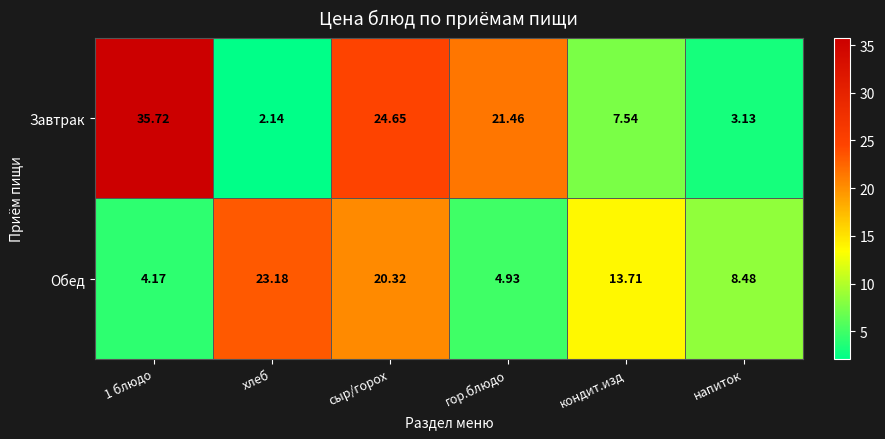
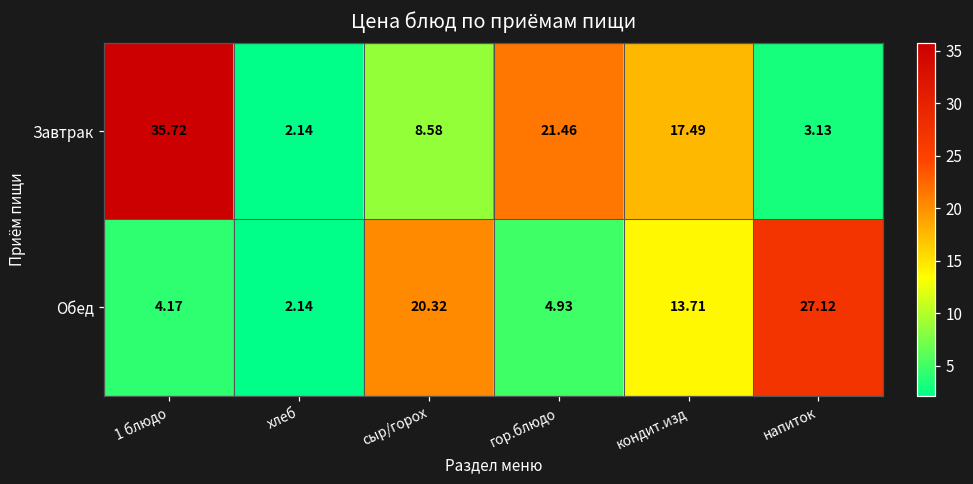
  {
    "Завтрак": {
      "1 блюдо": 35.72,
      "хлеб": 2.14,
-     "сыр/горох": 24.65,
+     "сыр/горох": 8.58,
      "гор.блюдо": 21.46,
-     "кондит.изд": 7.54,
+     "кондит.изд": 17.49,
      "напиток": 3.13
    },
    "Обед": {
      "1 блюдо": 4.17,
-     "хлеб": 23.18,
+     "хлеб": 2.14,
      "сыр/горох": 20.32,
      "гор.блюдо": 4.93,
      "кондит.изд": 13.71,
-     "напиток": 8.48
+     "напиток": 27.12
    }
  }
